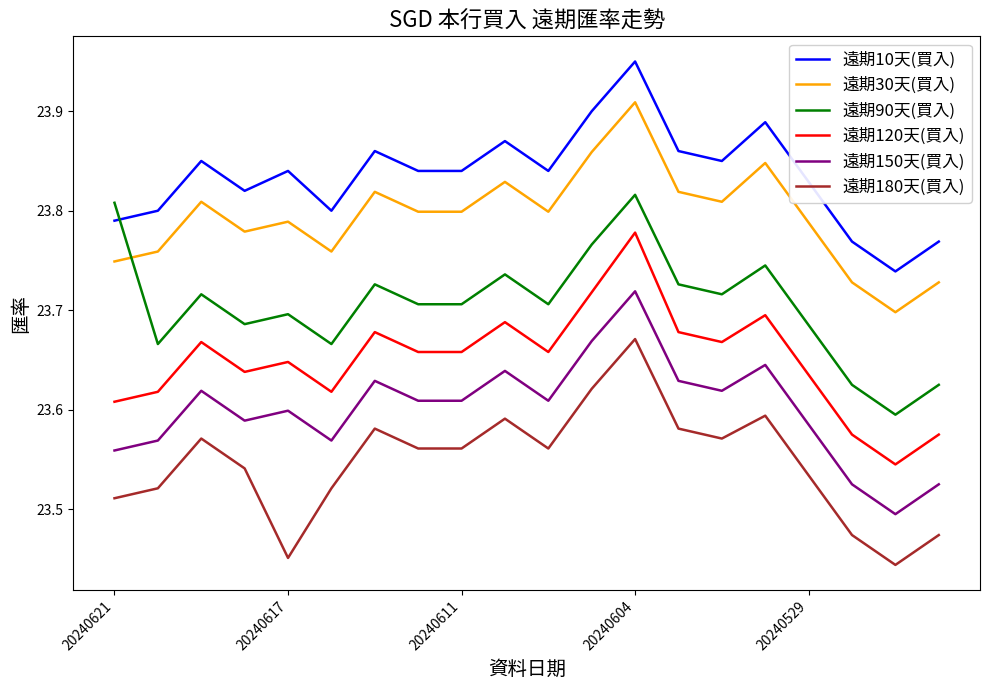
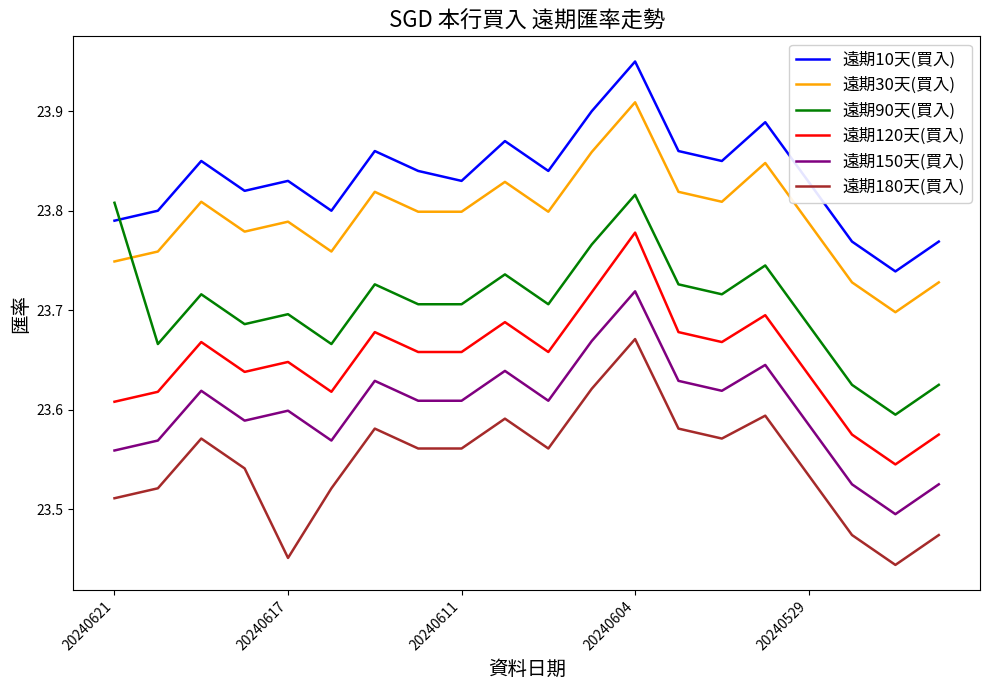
  {
    "遠期10天(買入)": {
      "20240621": 23.79,
-     "20240617": 23.84,
-     "20240611": 23.84,
+     "20240617": 23.83,
+     "20240611": 23.83,
      "20240604": 23.95
    },
    "遠期30天(買入)": {
      "20240621": 23.75,
      "20240617": 23.79,
      "20240611": 23.80,
      "20240604": 23.91,
      "20240529": 23.79
    },
    "遠期90天(買入)": {
      "20240621": 23.81,
      "20240617": 23.70,
      "20240611": 23.71,
      "20240604": 23.82,
      "20240529": 23.69
    },
    "遠期120天(買入)": {
      "20240621": 23.61,
      "20240617": 23.65,
      "20240611": 23.66,
      "20240604": 23.78,
      "20240529": 23.64
    },
    "遠期150天(買入)": {
      "20240621": 23.56,
      "20240617": 23.60,
      "20240611": 23.61,
      "20240604": 23.72,
      "20240529": 23.59
    },
    "遠期180天(買入)": {
      "20240621": 23.51,
      "20240617": 23.45,
      "20240611": 23.56,
      "20240604": 23.67,
      "20240529": 23.53
    }
  }
